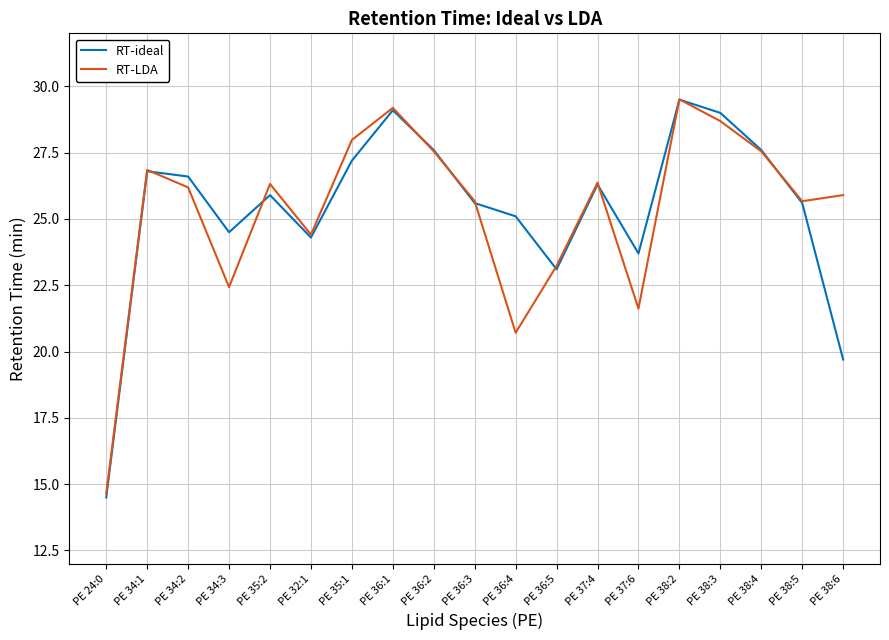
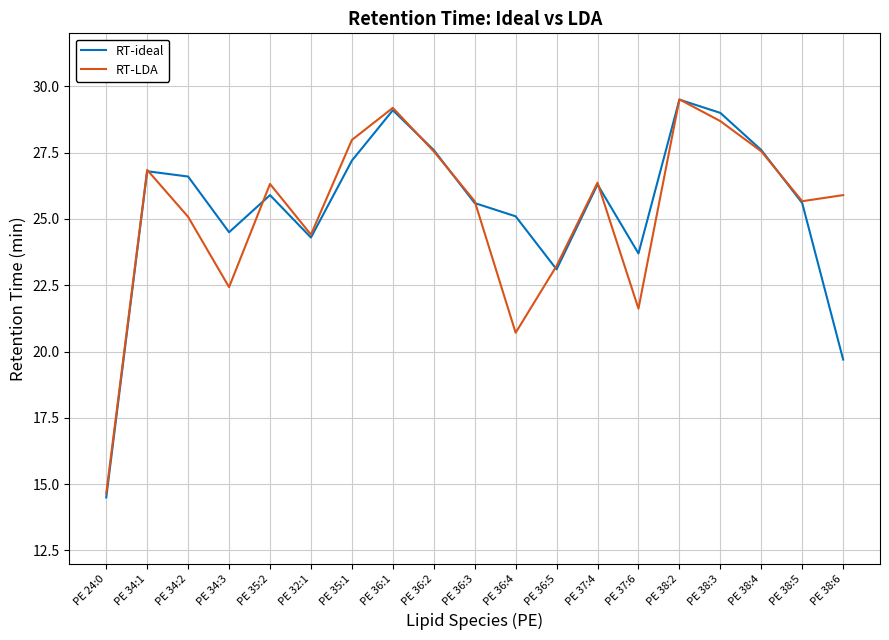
  {
    "RT-ideal": {
      "PE 24:0": 14.5,
      "PE 34:2": 26.6,
      "PE 34:3": 24.5,
      "PE 35:2": 25.9,
      "PE 32:1": 24.3,
      "PE 35:1": 27.2,
      "PE 36:4": 25.1,
      "PE 36:5": 23.1,
      "PE 37:6": 23.7,
      "PE 38:3": 29.0,
      "PE 38:6": 19.7
    },
    "RT-LDA": {
      "PE 24:0": 14.7,
-     "PE 34:2": 26.2,
+     "PE 34:2": 25.1,
      "PE 34:3": 22.4,
      "PE 35:2": 26.3,
      "PE 32:1": 24.4,
      "PE 35:1": 28.0,
      "PE 36:4": 20.7,
      "PE 36:5": 23.2,
      "PE 37:6": 21.6,
      "PE 38:3": 28.7,
      "PE 38:6": 25.9
    }
  }
